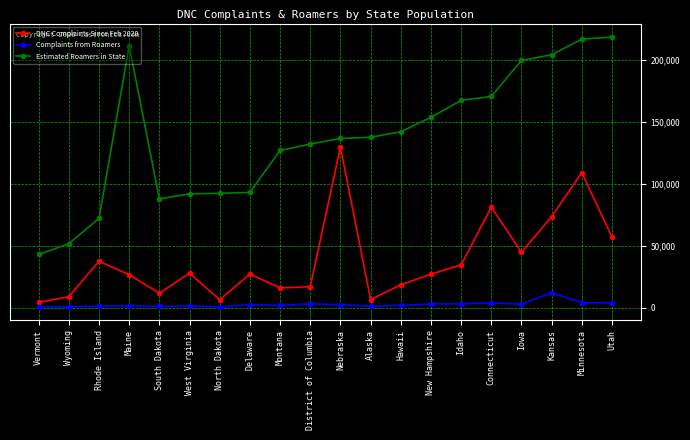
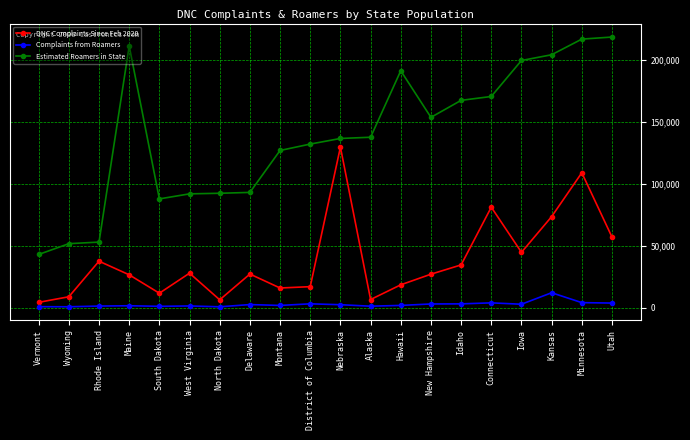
  {
    "DNC Complaints Since Feb 2020": {
      "Vermont": "4,000",
      "Wyoming": "9,000",
      "Rhode Island": "38,000",
      "Maine": "27,000",
      "South Dakota": "12,000",
      "West Virginia": "28,000",
      "North Dakota": "6,000",
      "Delaware": "27,000",
      "Montana": "16,000",
      "District of Columbia": "17,000",
      "Nebraska": "130,000",
      "Alaska": "7,000",
      "Hawaii": "19,000",
      "New Hampshire": "27,000",
      "Idaho": "35,000",
      "Connecticut": "81,000",
      "Iowa": "45,000",
      "Kansas": "74,000",
      "Minnesota": "109,000",
      "Utah": "57,000"
    },
    "Complaints from Roamers": {
      "Vermont": "1,000",
      "Wyoming": "1,000",
      "Rhode Island": "1,000",
      "Maine": "2,000",
      "South Dakota": "1,000",
      "West Virginia": "1,000",
      "North Dakota": "1,000",
      "Delaware": "3,000",
      "Montana": "2,000",
      "District of Columbia": "3,000",
      "Nebraska": "2,000",
      "Alaska": "1,000",
      "Hawaii": "2,000",
      "New Hampshire": "3,000",
      "Idaho": "3,000",
      "Connecticut": "4,000",
      "Iowa": "3,000",
      "Kansas": "12,000",
      "Minnesota": "4,000",
      "Utah": "4,000"
    },
    "Estimated Roamers in State": {
      "Vermont": "43,000",
      "Wyoming": "52,000",
-     "Rhode Island": "72,000",
+     "Rhode Island": "53,000",
      "South Dakota": "88,000",
      "West Virginia": "92,000",
      "North Dakota": "92,000",
      "Delaware": "93,000",
      "Montana": "127,000",
      "District of Columbia": "132,000",
      "Nebraska": "137,000",
      "Alaska": "138,000",
-     "Hawaii": "142,000",
+     "Hawaii": "191,000",
      "New Hampshire": "154,000",
      "Idaho": "167,000",
      "Connecticut": "171,000",
      "Iowa": "200,000",
      "Kansas": "204,000",
      "Minnesota": "217,000",
      "Utah": "219,000"
    }
  }
